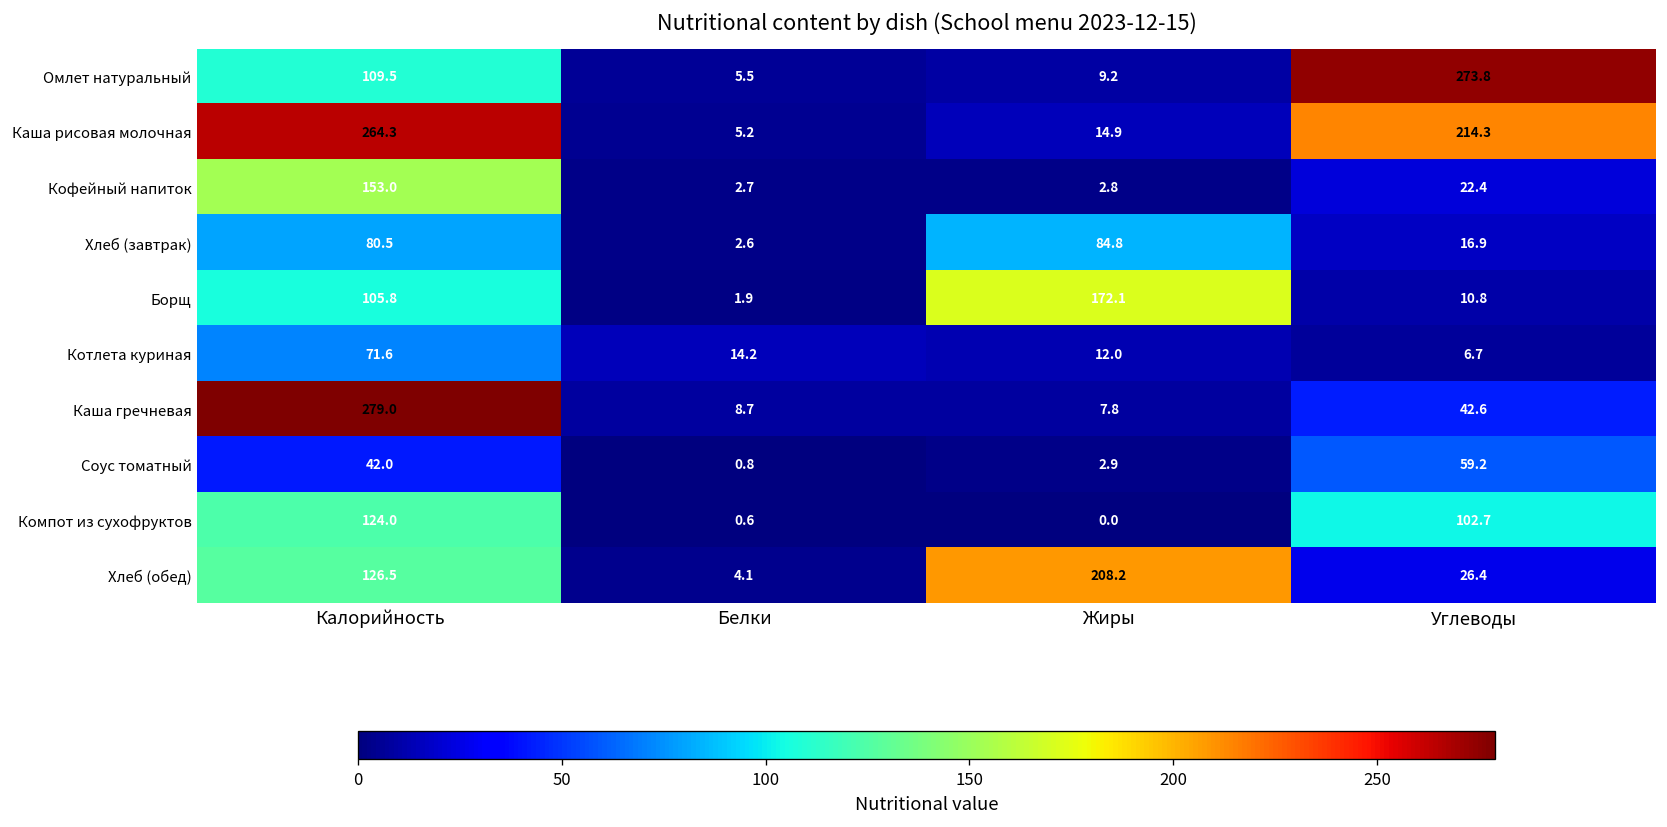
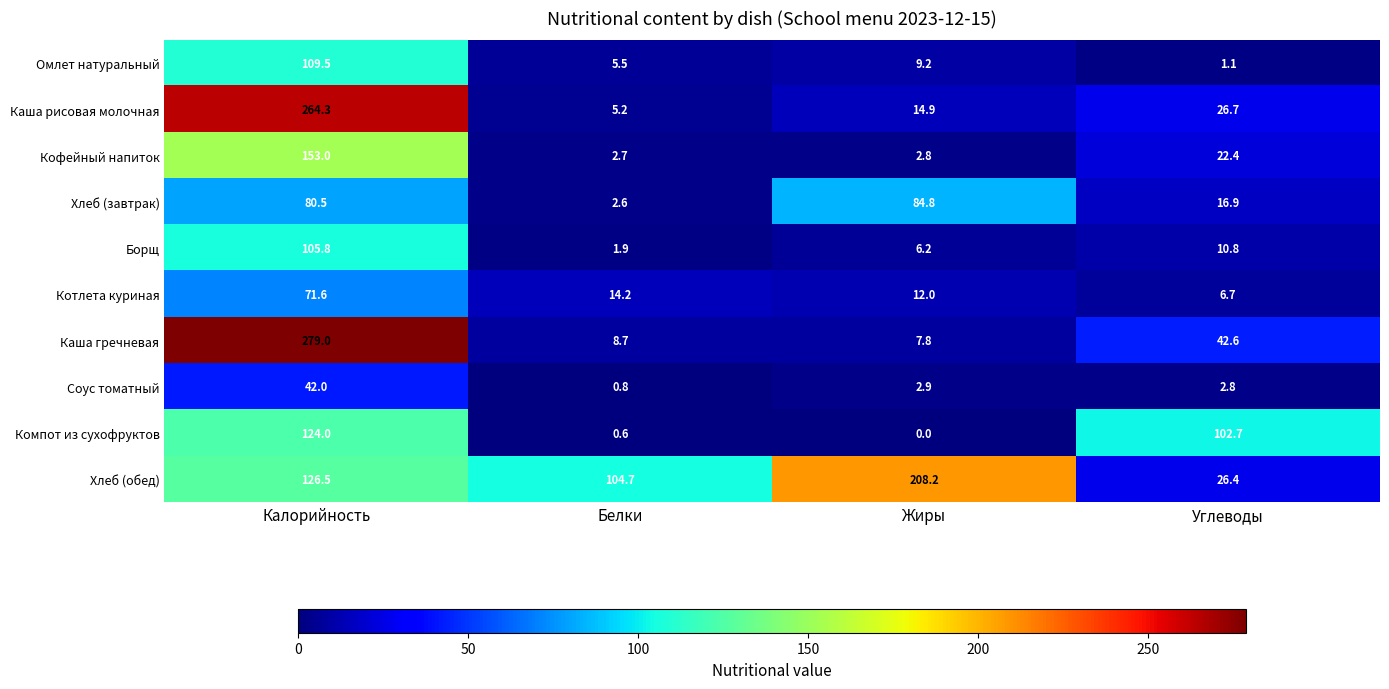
  {
    "Омлет натуральный": {
      "Калорийность": 109.5,
      "Белки": 5.5,
      "Жиры": 9.2,
-     "Углеводы": 273.8
+     "Углеводы": 1.1
    },
    "Каша рисовая молочная": {
      "Калорийность": 264.3,
      "Белки": 5.2,
      "Жиры": 14.9,
-     "Углеводы": 214.3
+     "Углеводы": 26.7
    },
    "Кофейный напиток": {
      "Калорийность": 153.0,
      "Белки": 2.7,
      "Жиры": 2.8,
      "Углеводы": 22.4
    },
    "Хлеб (завтрак)": {
      "Калорийность": 80.5,
      "Белки": 2.6,
      "Жиры": 84.8,
      "Углеводы": 16.9
    },
    "Борщ": {
      "Калорийность": 105.8,
      "Белки": 1.9,
-     "Жиры": 172.1,
+     "Жиры": 6.2,
      "Углеводы": 10.8
    },
    "Котлета куриная": {
      "Калорийность": 71.6,
      "Белки": 14.2,
      "Жиры": 12.0,
      "Углеводы": 6.7
    },
    "Каша гречневая": {
      "Калорийность": 279.0,
      "Белки": 8.7,
      "Жиры": 7.8,
      "Углеводы": 42.6
    },
    "Соус томатный": {
      "Калорийность": 42.0,
      "Белки": 0.8,
      "Жиры": 2.9,
-     "Углеводы": 59.2
+     "Углеводы": 2.8
    },
    "Компот из сухофруктов": {
      "Калорийность": 124.0,
      "Белки": 0.6,
      "Жиры": 0.0,
      "Углеводы": 102.7
    },
    "Хлеб (обед)": {
      "Калорийность": 126.5,
-     "Белки": 4.1,
+     "Белки": 104.7,
      "Жиры": 208.2,
      "Углеводы": 26.4
    }
  }
